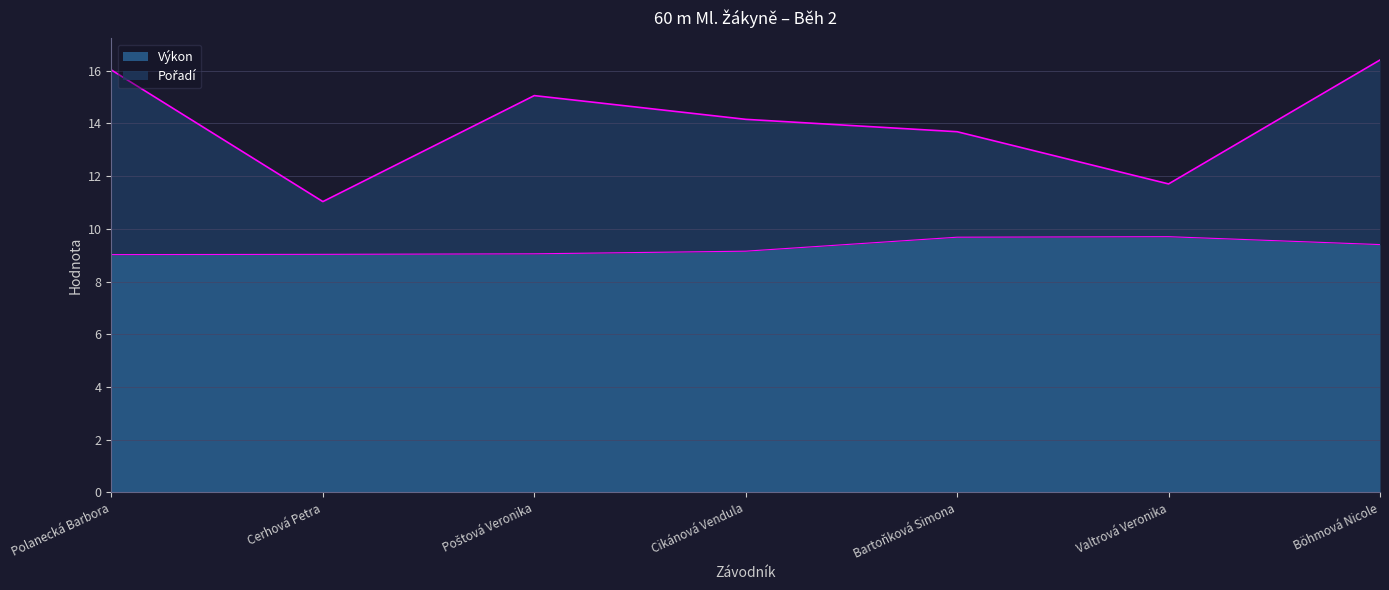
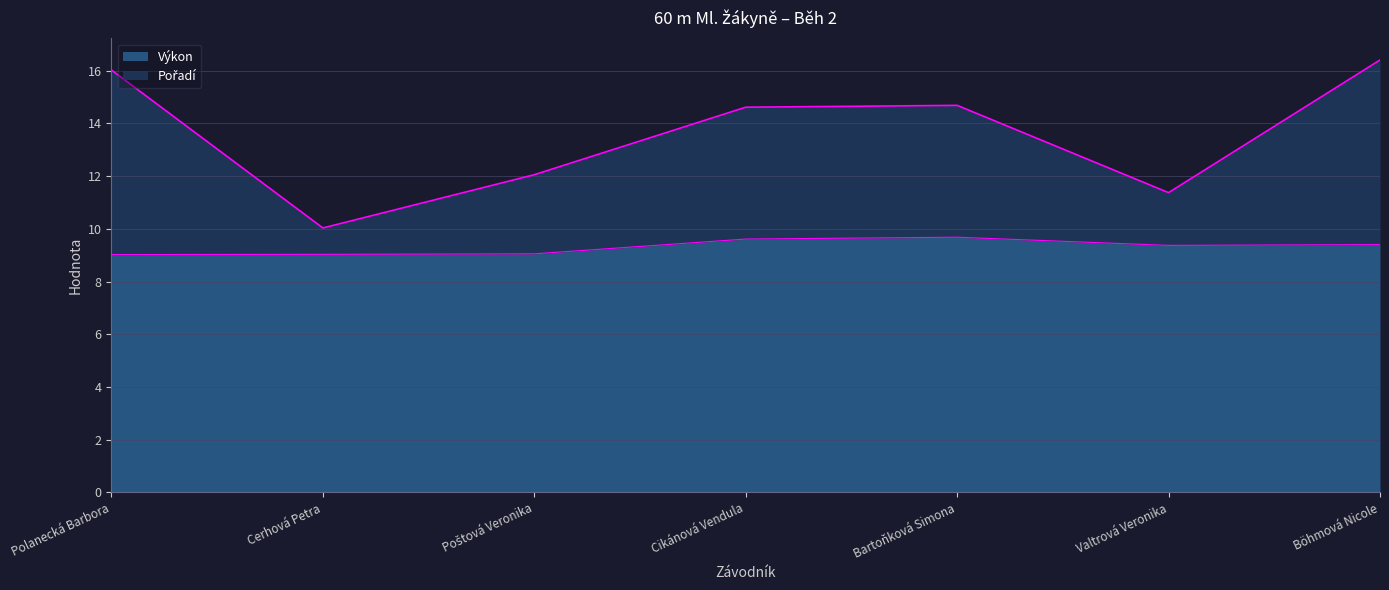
  {
    "Výkon": {
      "Polanecká Barbora": 9.0,
      "Cerhová Petra": 9.0,
      "Poštová Veronika": 9.1,
-     "Cikánová Vendula": 9.2,
+     "Cikánová Vendula": 9.6,
      "Bartoňková Simona": 9.7,
-     "Valtrová Veronika": 9.7,
+     "Valtrová Veronika": 9.4,
      "Böhmová Nicole": 9.4
    },
    "Pořadí": {
      "Polanecká Barbora": 7,
-     "Cerhová Petra": 2,
-     "Poštová Veronika": 6,
+     "Cerhová Petra": 1,
+     "Poštová Veronika": 3,
      "Cikánová Vendula": 5,
-     "Bartoňková Simona": 4,
+     "Bartoňková Simona": 5,
      "Valtrová Veronika": 2,
      "Böhmová Nicole": 7
    }
  }
